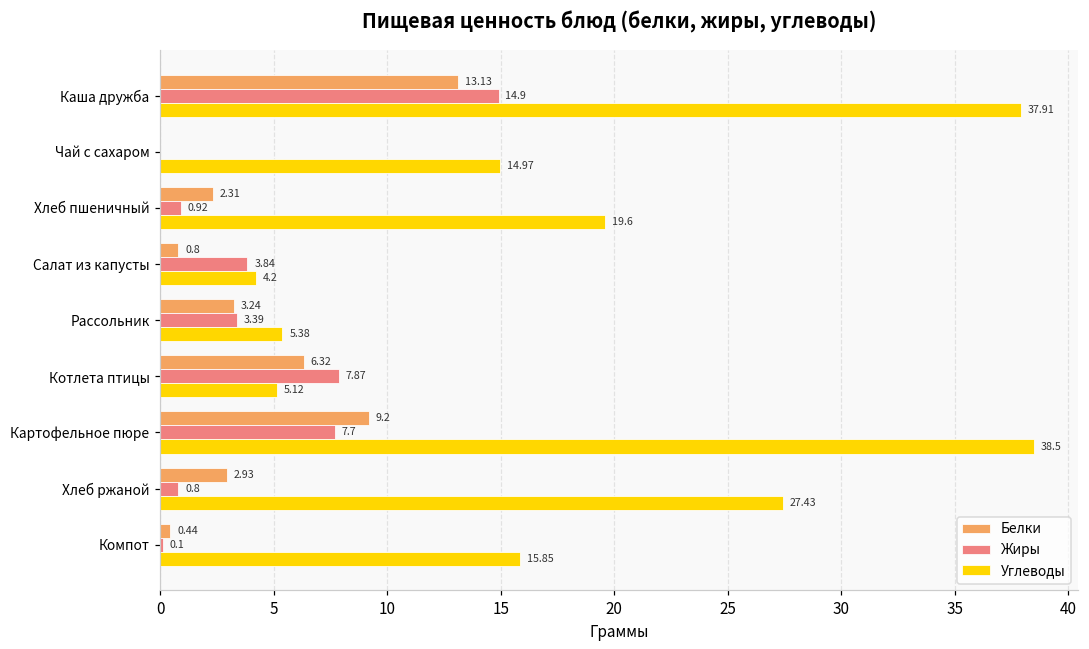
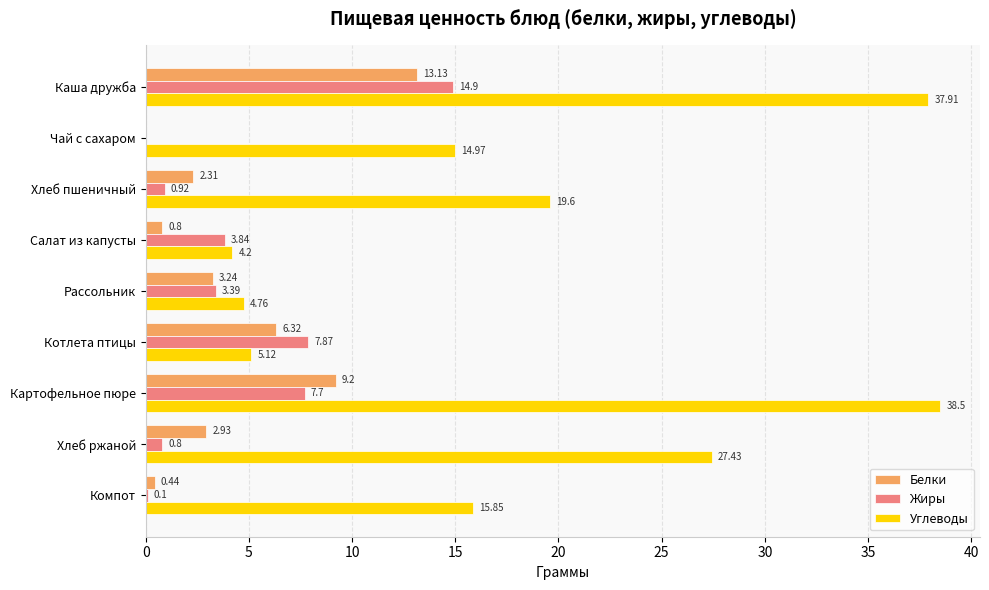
  {
    "Углеводы": {
      "Каша дружба": 37.91,
      "Чай с сахаром": 14.97,
      "Хлеб пшеничный": 19.6,
      "Салат из капусты": 4.2,
-     "Рассольник": 5.38,
+     "Рассольник": 4.76,
      "Котлета птицы": 5.12,
      "Картофельное пюре": 38.5,
      "Хлеб ржаной": 27.43,
      "Компот": 15.85
    }
  }
